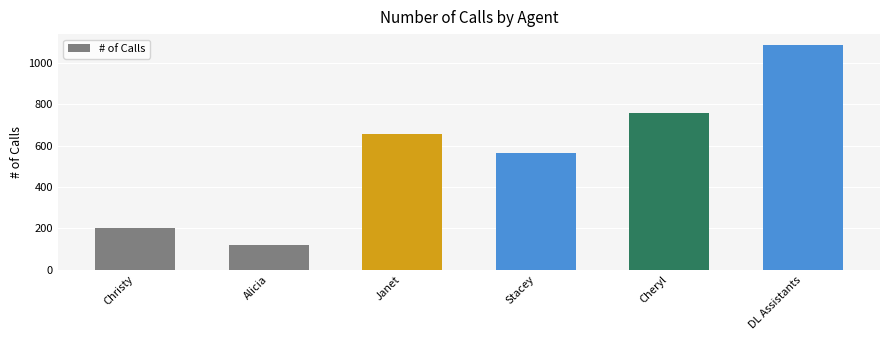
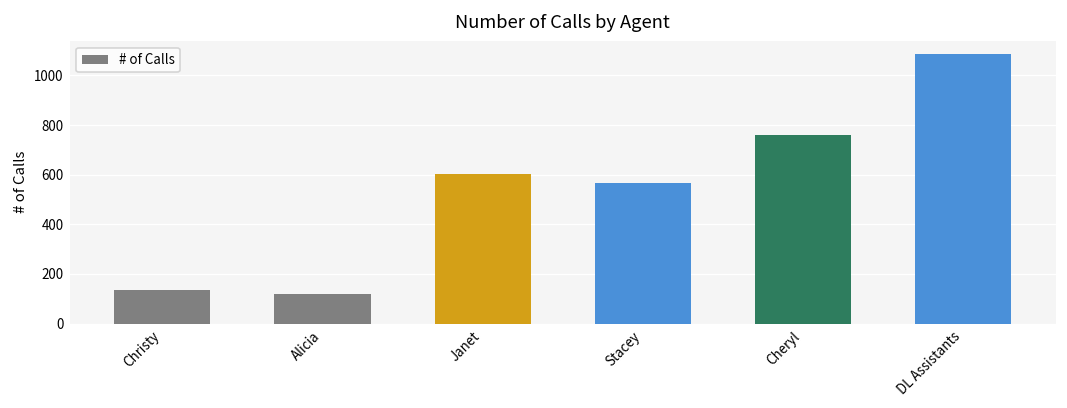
  {
-   "Christy": 200,
+   "Christy": 130,
    "Alicia": 120,
-   "Janet": 650,
+   "Janet": 600,
    "Stacey": 570,
    "Cheryl": 760,
    "DL Assistants": 1090
  }
